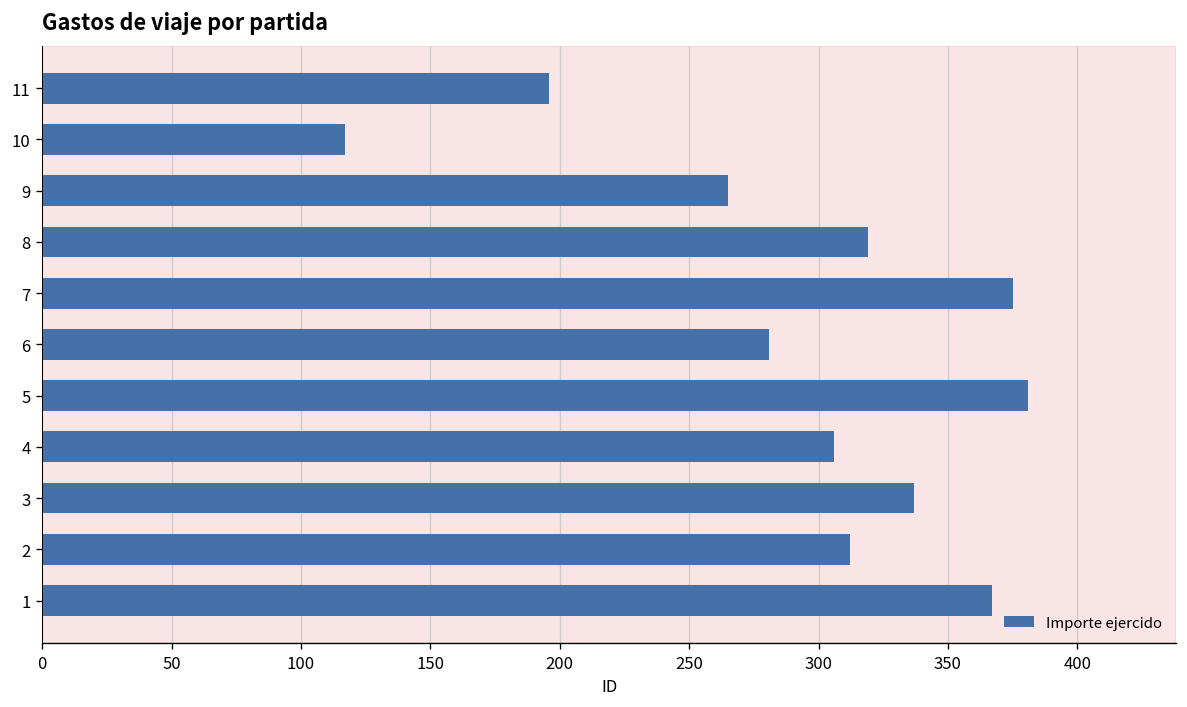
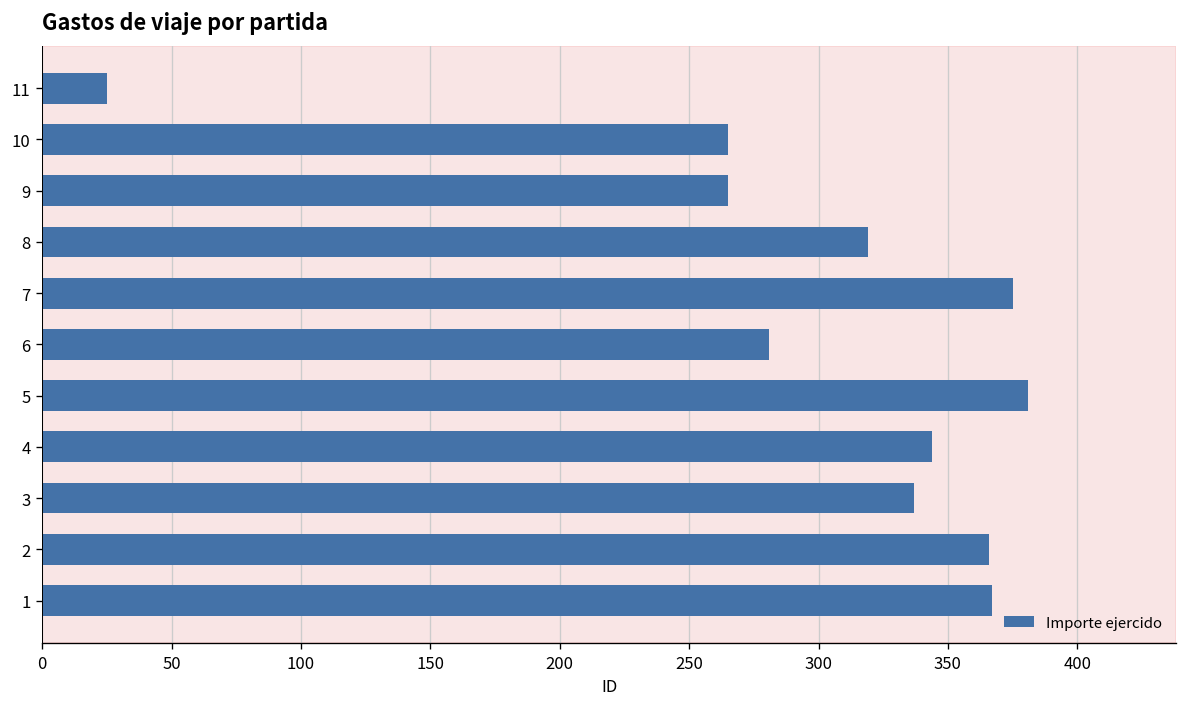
  {
-   "11": 196,
-   "10": 117,
+   "11": 25,
+   "10": 265,
    "9": 265,
    "8": 319,
    "7": 375,
    "6": 281,
    "5": 381,
-   "4": 306,
+   "4": 344,
    "3": 337,
-   "2": 312,
+   "2": 366,
    "1": 367
  }
